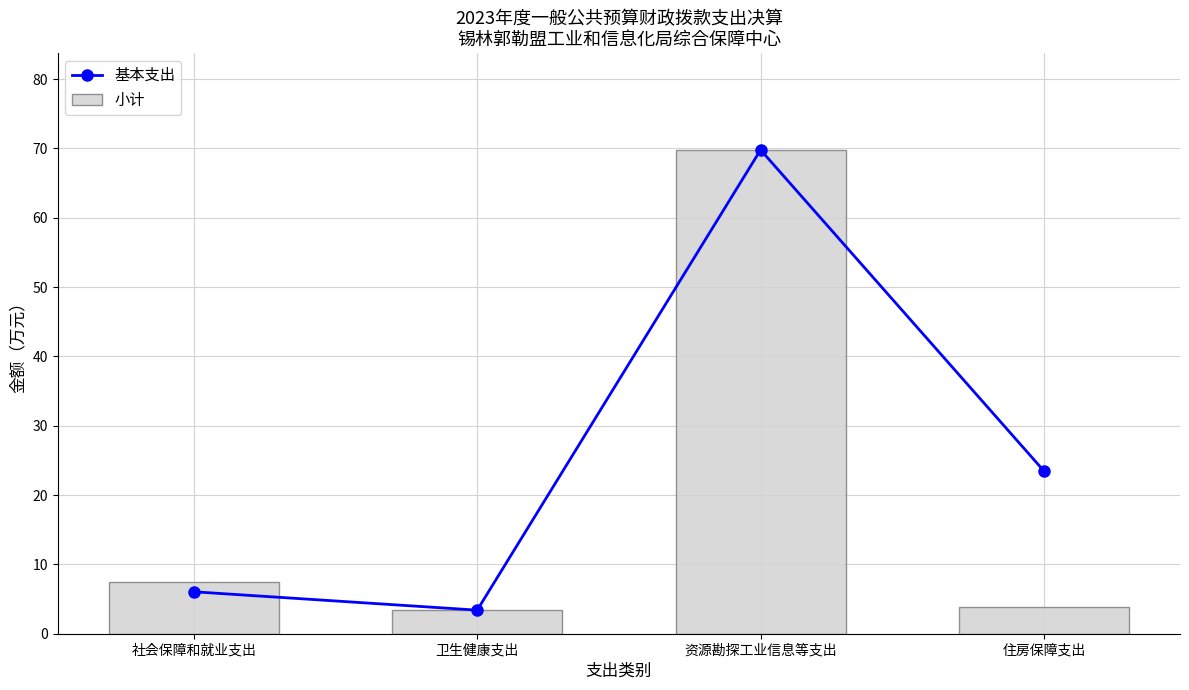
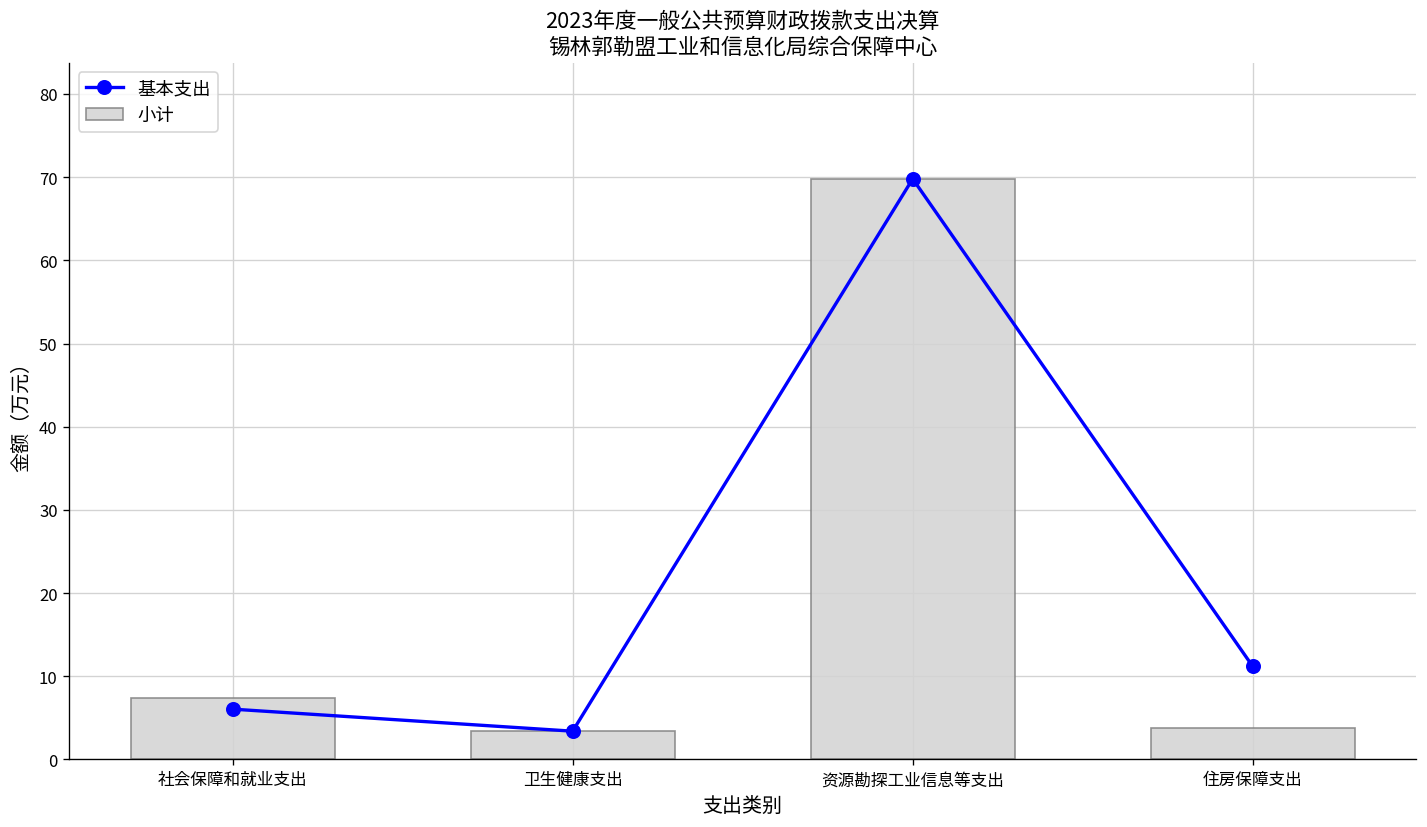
  {
    "基本支出": {
      "社会保障和就业支出": 6,
      "卫生健康支出": 3,
      "资源勘探工业信息等支出": 70,
-     "住房保障支出": 23
+     "住房保障支出": 11
    },
    "小计": {
      "社会保障和就业支出": 7,
      "卫生健康支出": 3,
      "资源勘探工业信息等支出": 70,
      "住房保障支出": 4
    }
  }
